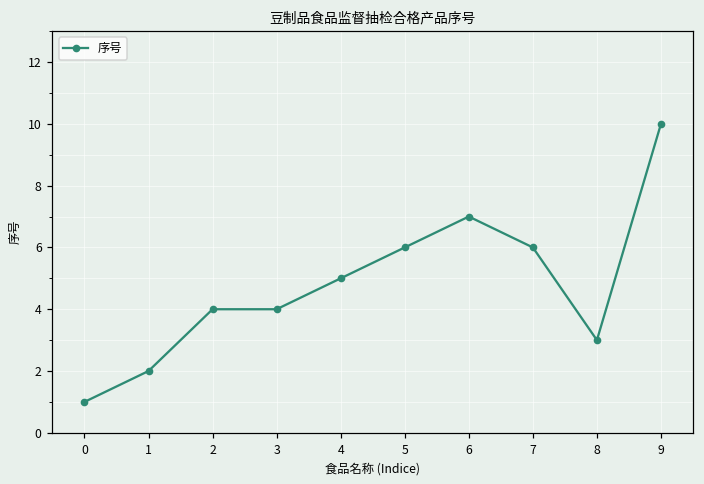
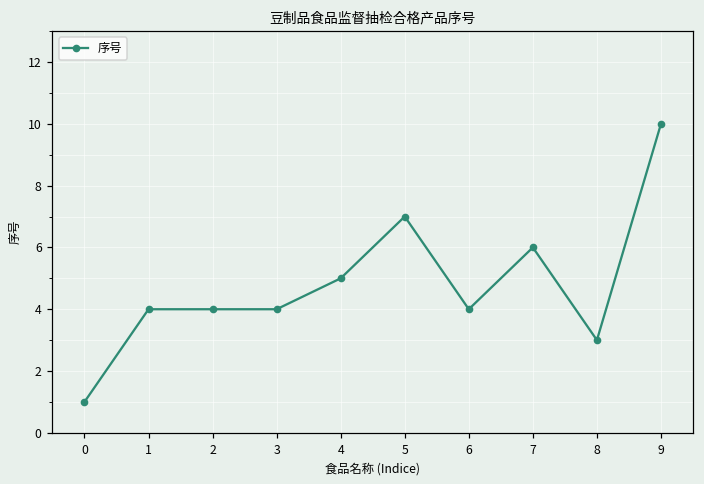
  {
    "0": 1,
-   "1": 2,
+   "1": 4,
    "2": 4,
    "3": 4,
    "4": 5,
-   "5": 6,
-   "6": 7,
+   "5": 7,
+   "6": 4,
    "7": 6,
    "8": 3,
    "9": 10
  }
